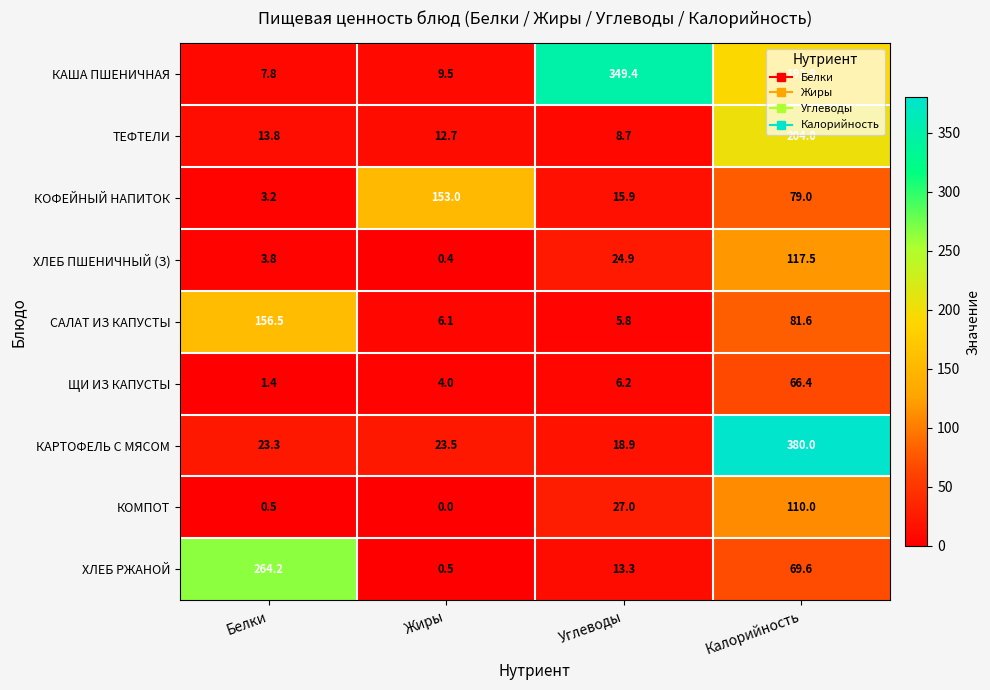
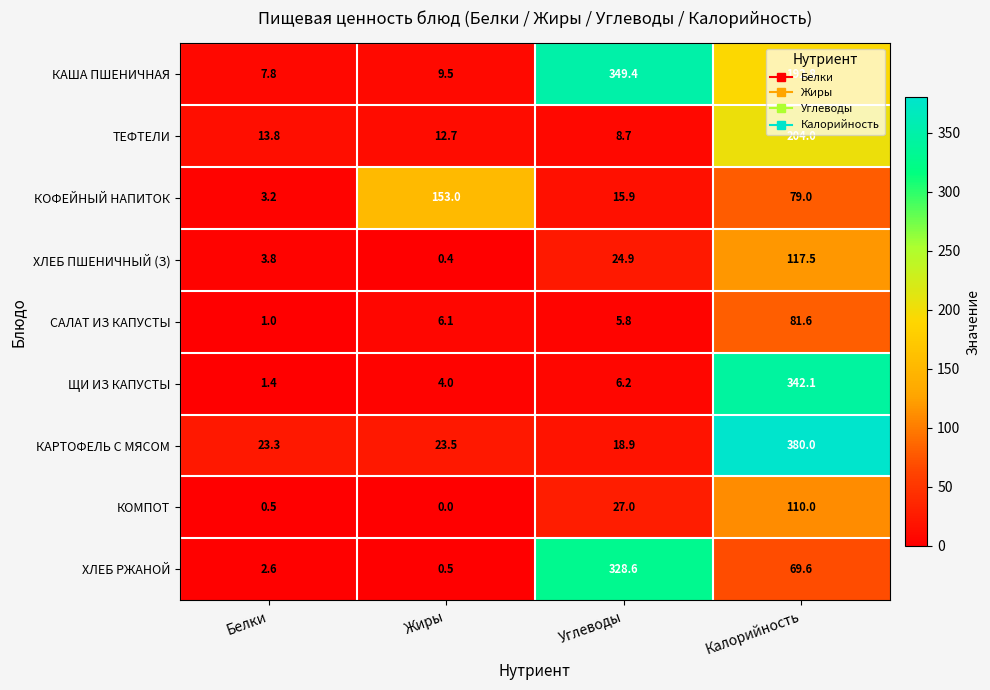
  {
    "КАША ПШЕНИЧНАЯ": {
      "Белки": 7.8,
      "Жиры": 9.5,
      "Углеводы": 349.4
    },
    "ТЕФТЕЛИ": {
      "Белки": 13.8,
      "Жиры": 12.7,
      "Углеводы": 8.7
    },
    "КОФЕЙНЫЙ НАПИТОК": {
      "Белки": 3.2,
      "Жиры": 153.0,
      "Углеводы": 15.9,
      "Калорийность": 79.0
    },
    "ХЛЕБ ПШЕНИЧНЫЙ (З)": {
      "Белки": 3.8,
      "Жиры": 0.4,
      "Углеводы": 24.9,
      "Калорийность": 117.5
    },
    "САЛАТ ИЗ КАПУСТЫ": {
-     "Белки": 156.5,
+     "Белки": 1.0,
      "Жиры": 6.1,
      "Углеводы": 5.8,
      "Калорийность": 81.6
    },
    "ЩИ ИЗ КАПУСТЫ": {
      "Белки": 1.4,
      "Жиры": 4.0,
      "Углеводы": 6.2,
-     "Калорийность": 66.4
+     "Калорийность": 342.1
    },
    "КАРТОФЕЛЬ С МЯСОМ": {
      "Белки": 23.3,
      "Жиры": 23.5,
      "Углеводы": 18.9,
      "Калорийность": 380.0
    },
    "КОМПОТ": {
      "Белки": 0.5,
      "Жиры": 0.0,
      "Углеводы": 27.0,
      "Калорийность": 110.0
    },
    "ХЛЕБ РЖАНОЙ": {
-     "Белки": 264.2,
+     "Белки": 2.6,
      "Жиры": 0.5,
-     "Углеводы": 13.3,
+     "Углеводы": 328.6,
      "Калорийность": 69.6
    }
  }
